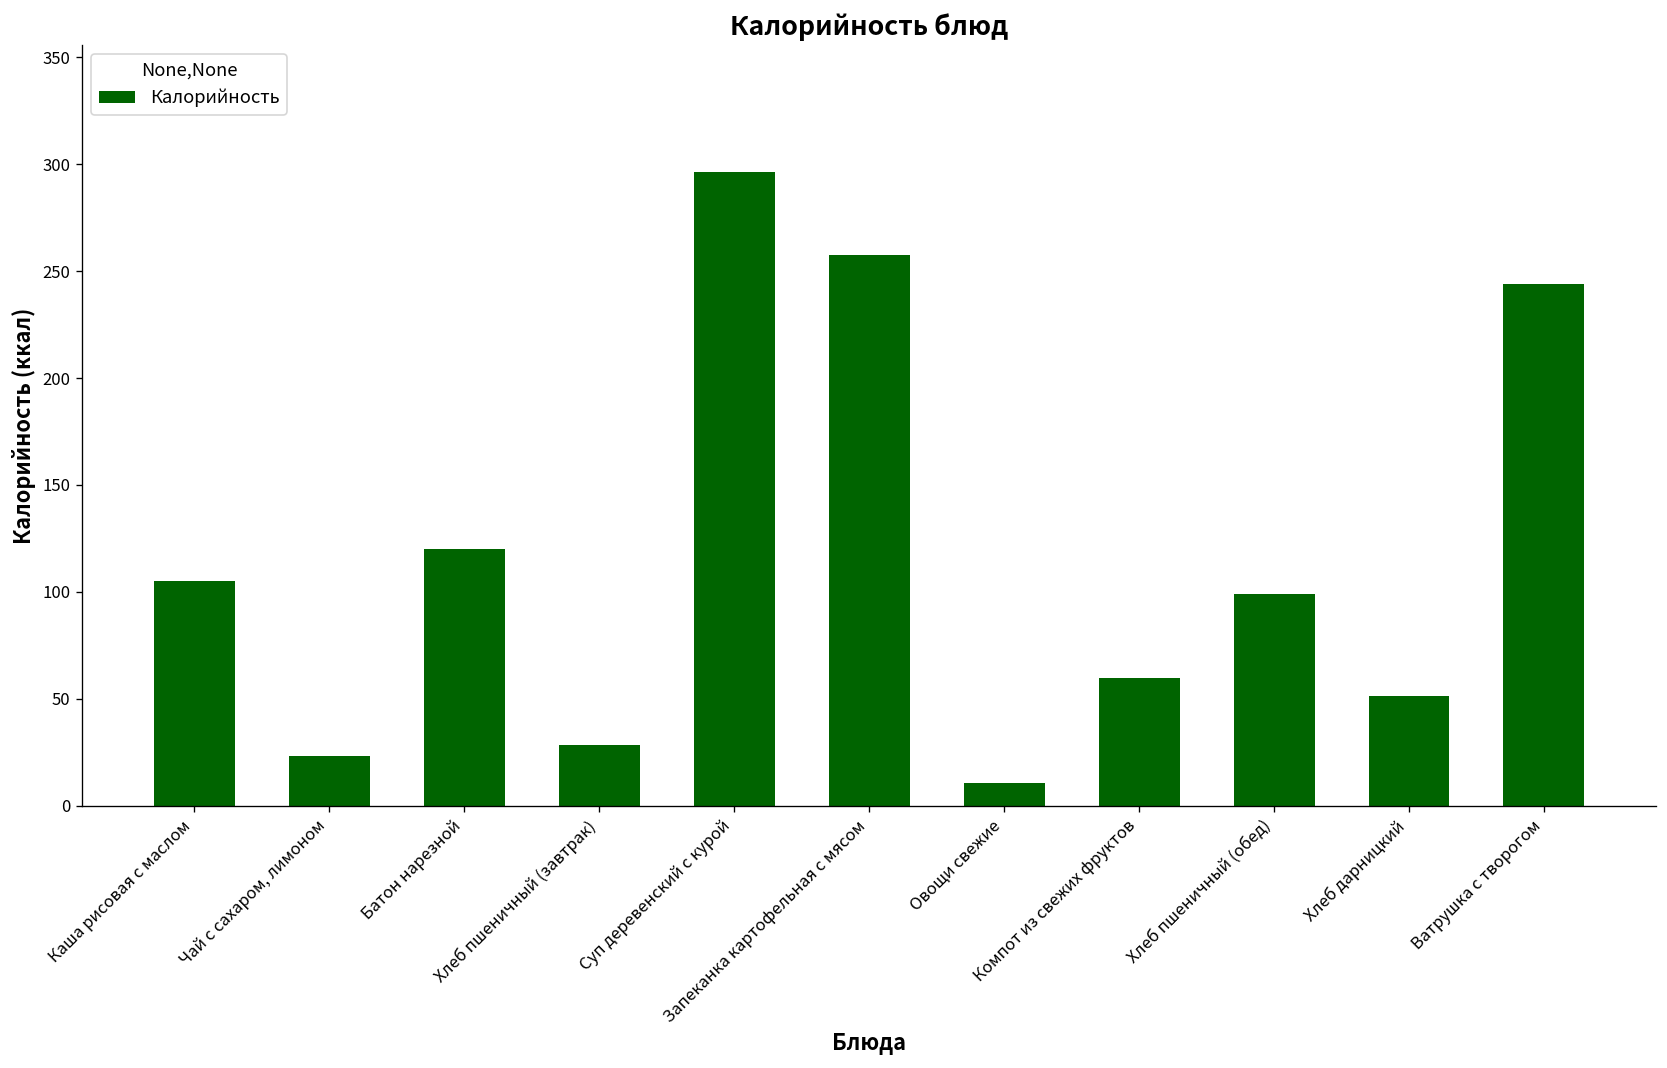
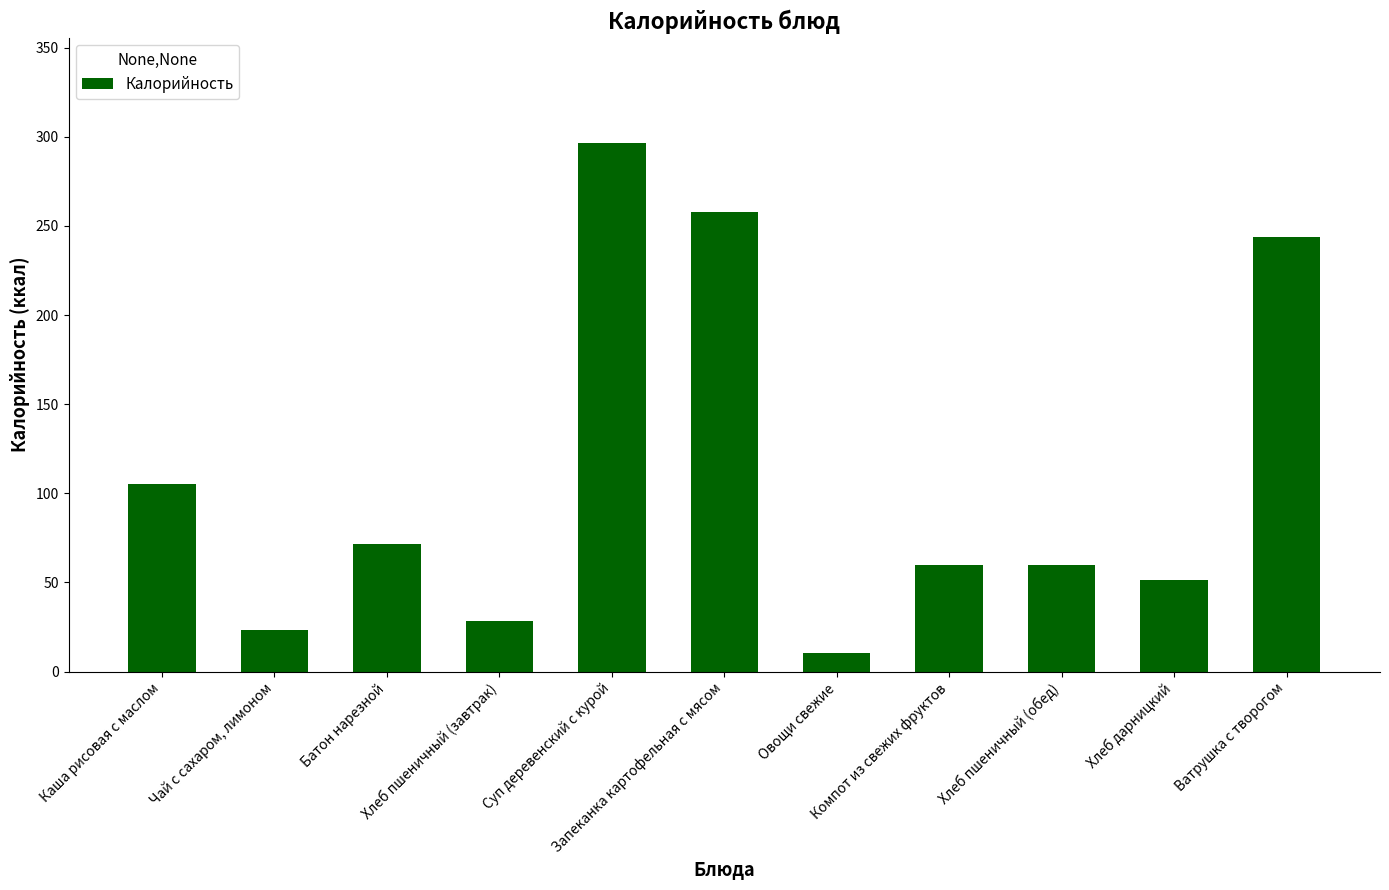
  {
    "Каша рисовая с маслом": 105,
    "Чай с сахаром, лимоном": 23,
-   "Батон нарезной": 120,
+   "Батон нарезной": 71,
    "Хлеб пшеничный (завтрак)": 28,
    "Суп деревенский с курой": 296,
    "Запеканка картофельная с мясом": 258,
    "Овощи свежие": 11,
    "Компот из свежих фруктов": 60,
-   "Хлеб пшеничный (обед)": 99,
+   "Хлеб пшеничный (обед)": 60,
    "Хлеб дарницкий": 51,
    "Ватрушка с творогом": 244
  }
